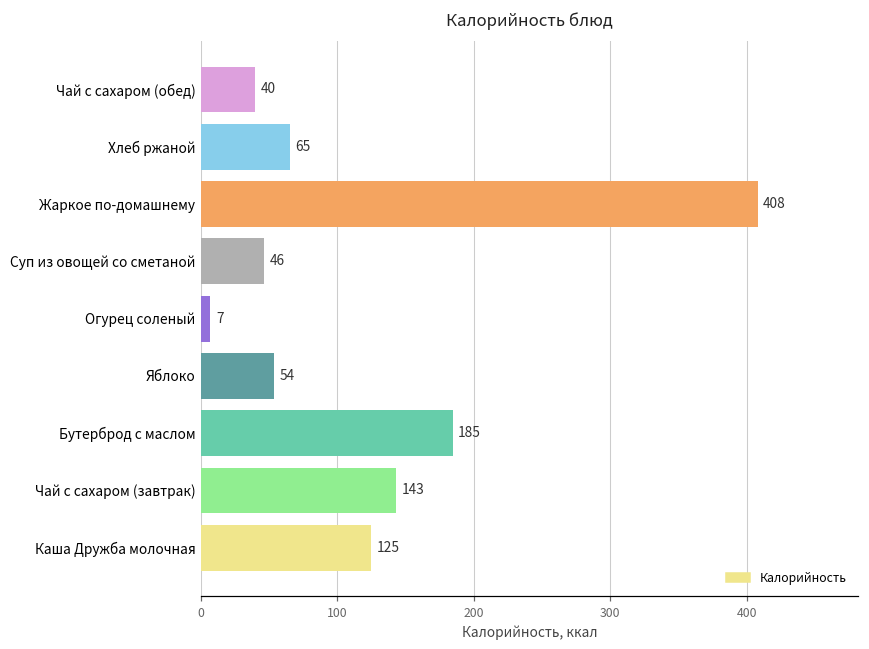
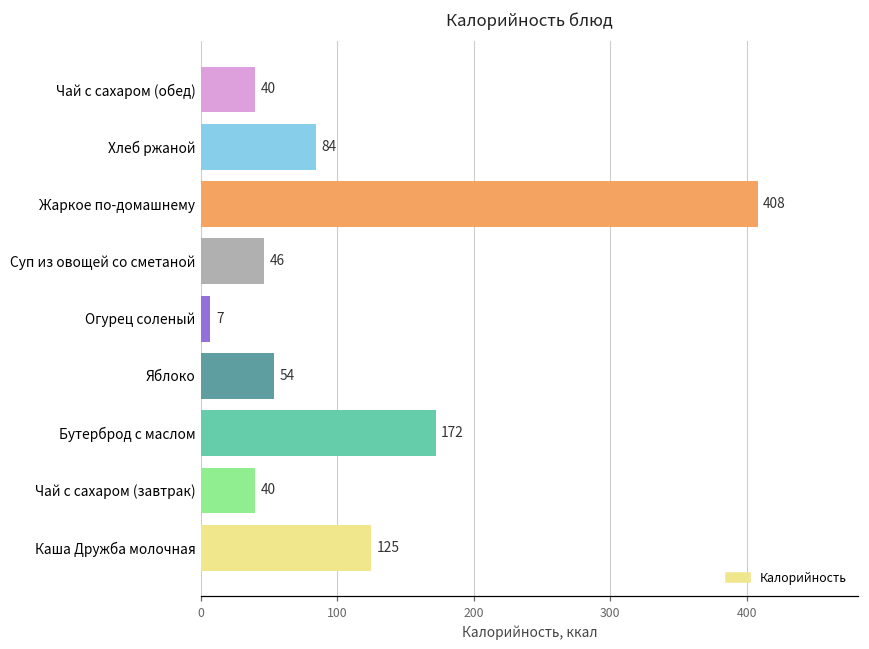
  {
    "Чай с сахаром (обед)": 40,
-   "Хлеб ржаной": 65,
+   "Хлеб ржаной": 84,
    "Жаркое по-домашнему": 408,
    "Суп из овощей со сметаной": 46,
    "Огурец соленый": 7,
    "Яблоко": 54,
-   "Бутерброд с маслом": 185,
-   "Чай с сахаром (завтрак)": 143,
+   "Бутерброд с маслом": 172,
+   "Чай с сахаром (завтрак)": 40,
    "Каша Дружба молочная": 125
  }
